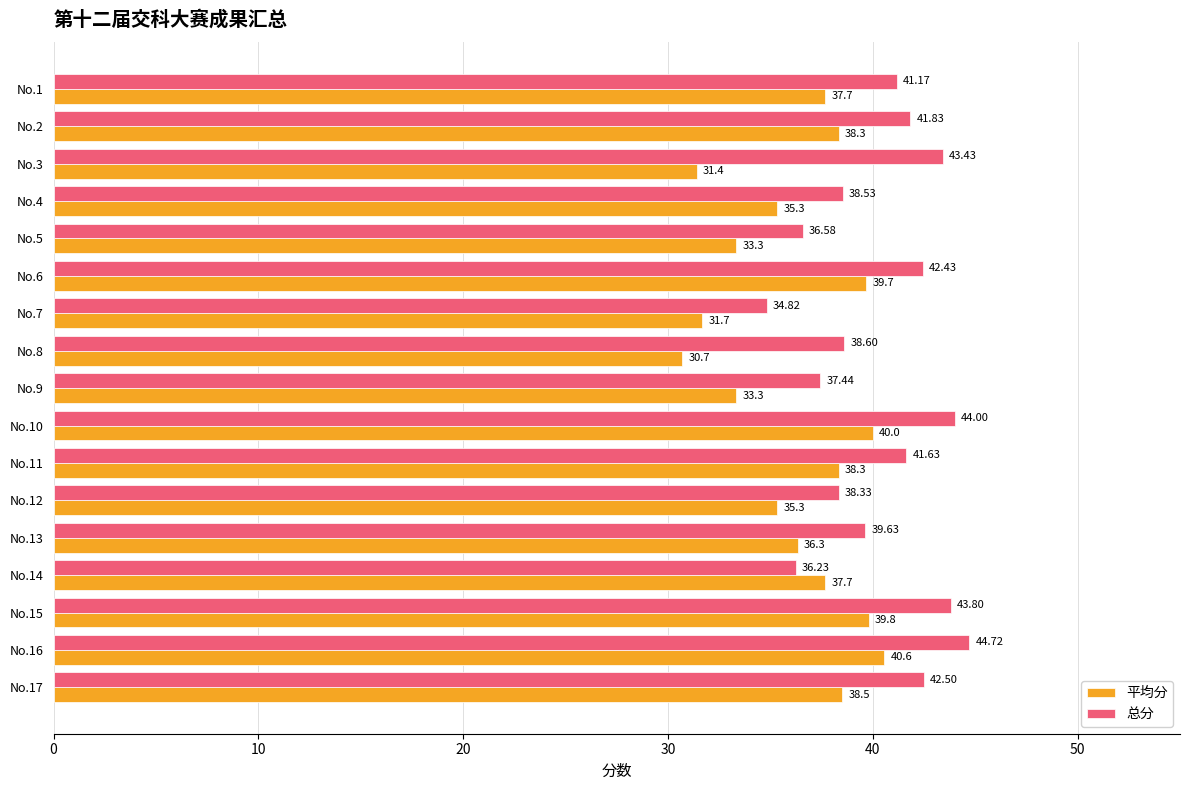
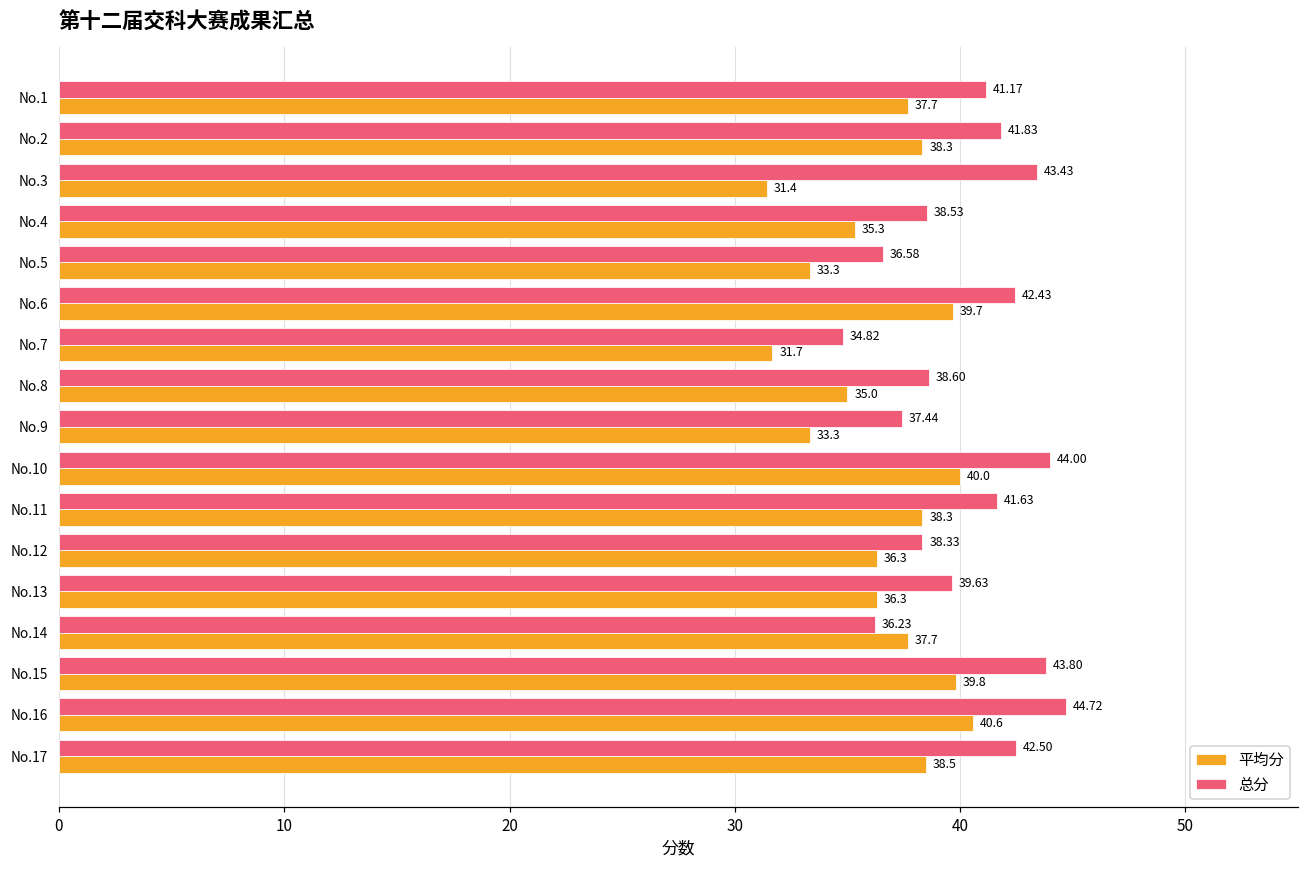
  {
    "平均分": {
      "No.1": 37.7,
      "No.2": 38.3,
      "No.3": 31.4,
      "No.4": 35.3,
      "No.5": 33.3,
      "No.6": 39.7,
      "No.7": 31.7,
-     "No.8": 30.7,
+     "No.8": 35.0,
      "No.9": 33.3,
      "No.10": 40.0,
      "No.11": 38.3,
-     "No.12": 35.3,
+     "No.12": 36.3,
      "No.13": 36.3,
      "No.14": 37.7,
      "No.15": 39.8,
      "No.16": 40.6,
      "No.17": 38.5
    },
    "总分": {
      "No.1": 41.17,
      "No.2": 41.83,
      "No.3": 43.43,
      "No.4": 38.53,
      "No.5": 36.58,
      "No.6": 42.43,
      "No.7": 34.82,
      "No.8": 38.60,
      "No.9": 37.44,
      "No.10": 44.00,
      "No.11": 41.63,
      "No.12": 38.33,
      "No.13": 39.63,
      "No.14": 36.23,
      "No.15": 43.80,
      "No.16": 44.72,
      "No.17": 42.50
    }
  }
